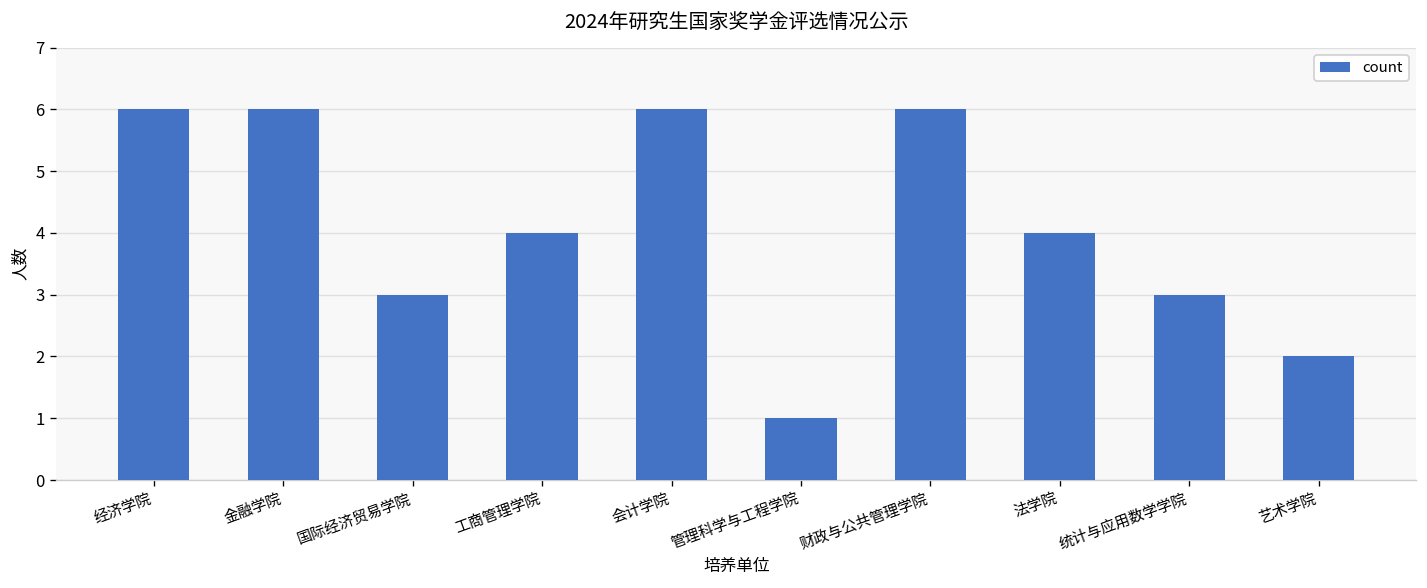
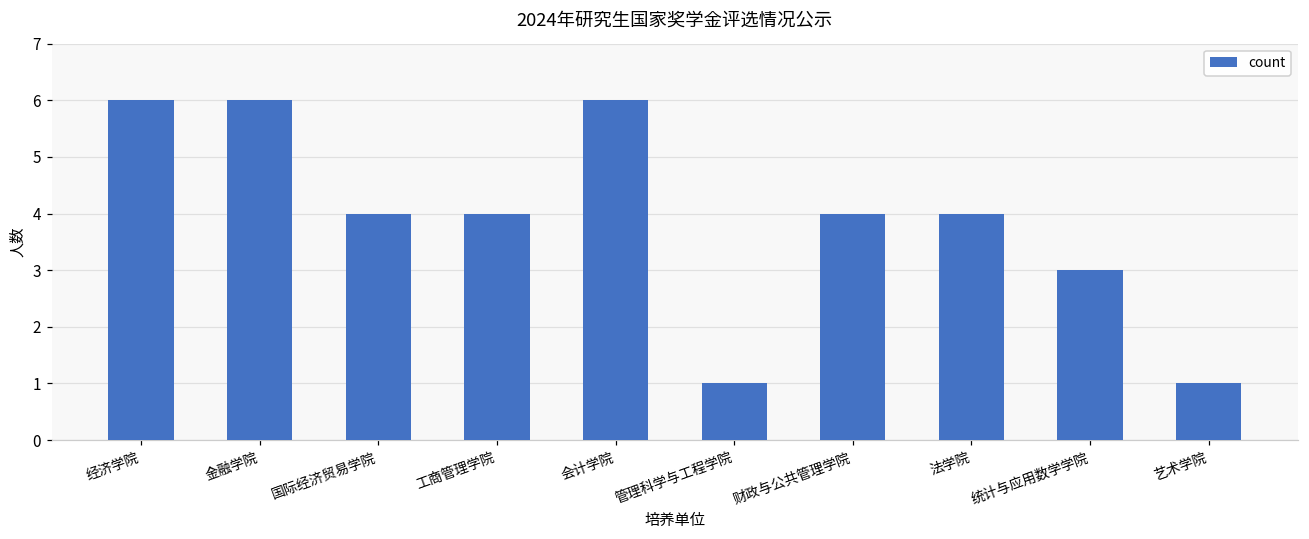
  {
    "经济学院": 6,
    "金融学院": 6,
-   "国际经济贸易学院": 3,
+   "国际经济贸易学院": 4,
    "工商管理学院": 4,
    "会计学院": 6,
    "管理科学与工程学院": 1,
-   "财政与公共管理学院": 6,
+   "财政与公共管理学院": 4,
    "法学院": 4,
    "统计与应用数学学院": 3,
-   "艺术学院": 2
+   "艺术学院": 1
  }
